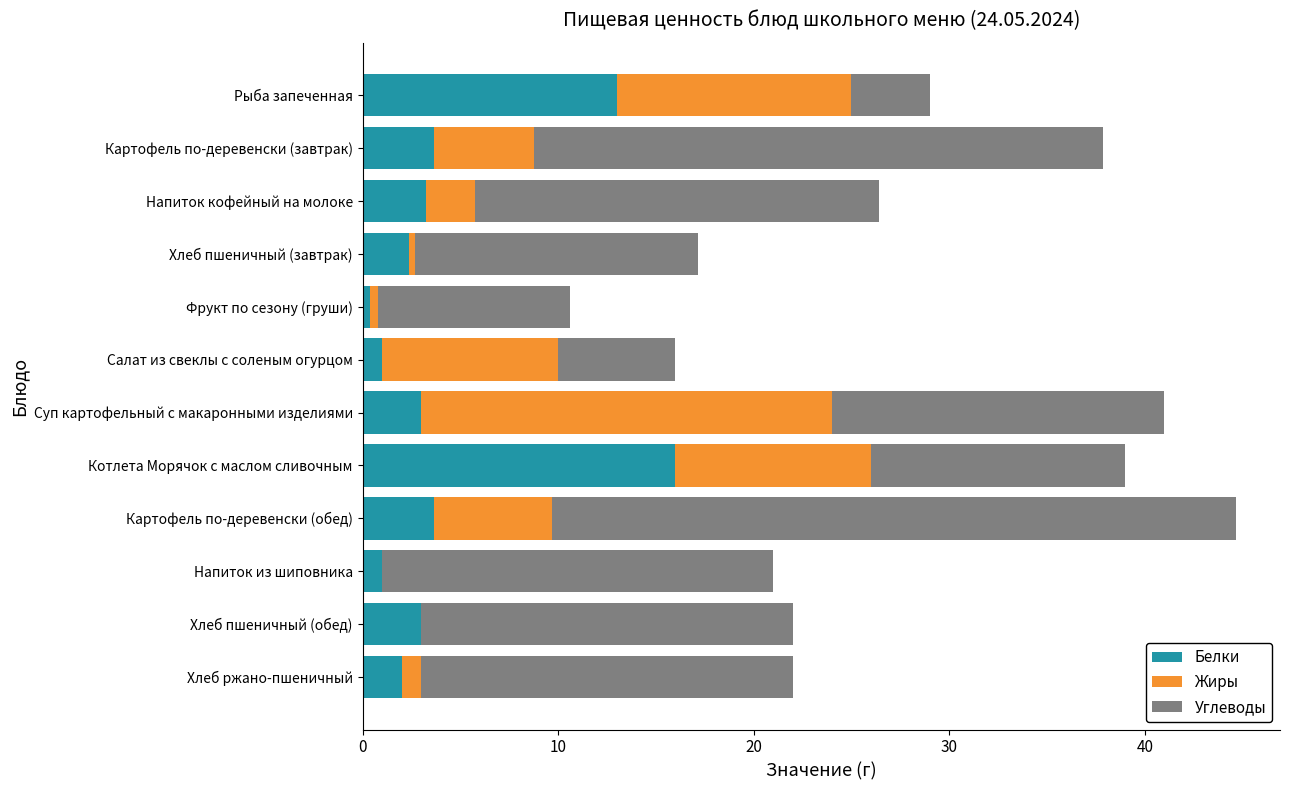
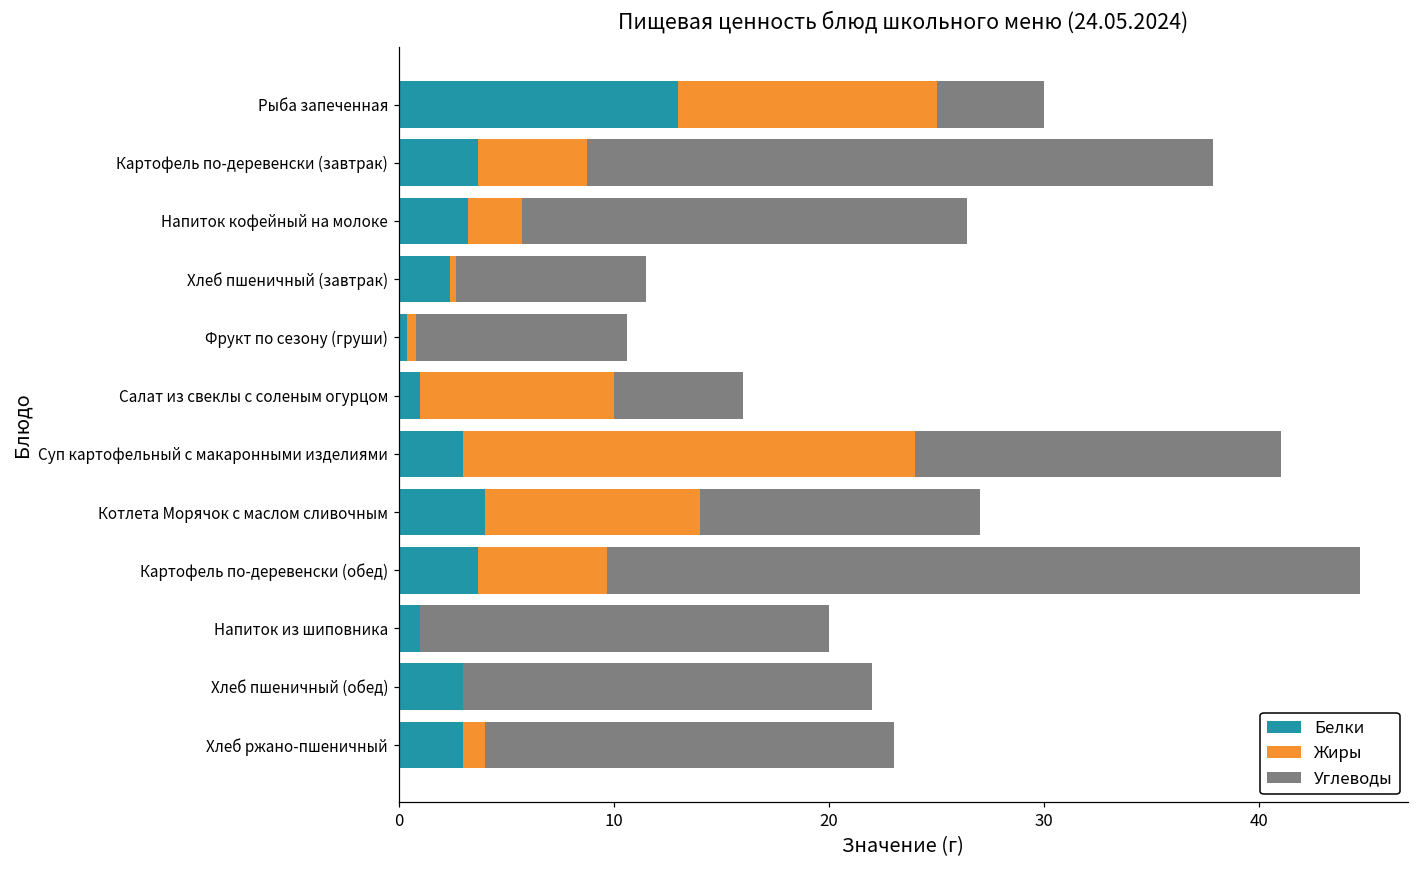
  {
    "Белки": {
      "Рыба запеченная": 13,
      "Картофель по-деревенски (завтрак)": 3.7,
      "Напиток кофейный на молоке": 3.2,
      "Хлеб пшеничный (завтрак)": 2.4,
      "Фрукт по сезону (груши)": 0.4,
      "Салат из свеклы с соленым огурцом": 1,
      "Суп картофельный с макаронными изделиями": 3,
-     "Котлета Морячок с маслом сливочным": 16,
+     "Котлета Морячок с маслом сливочным": 4,
      "Картофель по-деревенски (обед)": 3.7,
      "Напиток из шиповника": 1,
      "Хлеб пшеничный (обед)": 3,
-     "Хлеб ржано-пшеничный": 2
+     "Хлеб ржано-пшеничный": 3
    },
    "Жиры": {
      "Рыба запеченная": 12.0,
      "Картофель по-деревенски (завтрак)": 5.1,
      "Напиток кофейный на молоке": 2.5,
      "Хлеб пшеничный (завтрак)": 0.3,
      "Фрукт по сезону (груши)": 0.4,
      "Салат из свеклы с соленым огурцом": 9.0,
      "Суп картофельный с макаронными изделиями": 21.0,
      "Котлета Морячок с маслом сливочным": 10.0,
      "Картофель по-деревенски (обед)": 6.0,
      "Напиток из шиповника": 0.0,
      "Хлеб пшеничный (обед)": 0.0,
      "Хлеб ржано-пшеничный": 1.0
    },
    "Углеводы": {
-     "Рыба запеченная": 4,
+     "Рыба запеченная": 5,
      "Картофель по-деревенски (завтрак)": 29.1,
      "Напиток кофейный на молоке": 20.7,
-     "Хлеб пшеничный (завтрак)": 14.5,
+     "Хлеб пшеничный (завтрак)": 8.8,
      "Фрукт по сезону (груши)": 9.8,
      "Салат из свеклы с соленым огурцом": 6.0,
      "Суп картофельный с макаронными изделиями": 17.0,
      "Котлета Морячок с маслом сливочным": 13.0,
      "Картофель по-деревенски (обед)": 35.0,
-     "Напиток из шиповника": 20,
+     "Напиток из шиповника": 19,
      "Хлеб пшеничный (обед)": 19.0,
      "Хлеб ржано-пшеничный": 19.0
    }
  }
